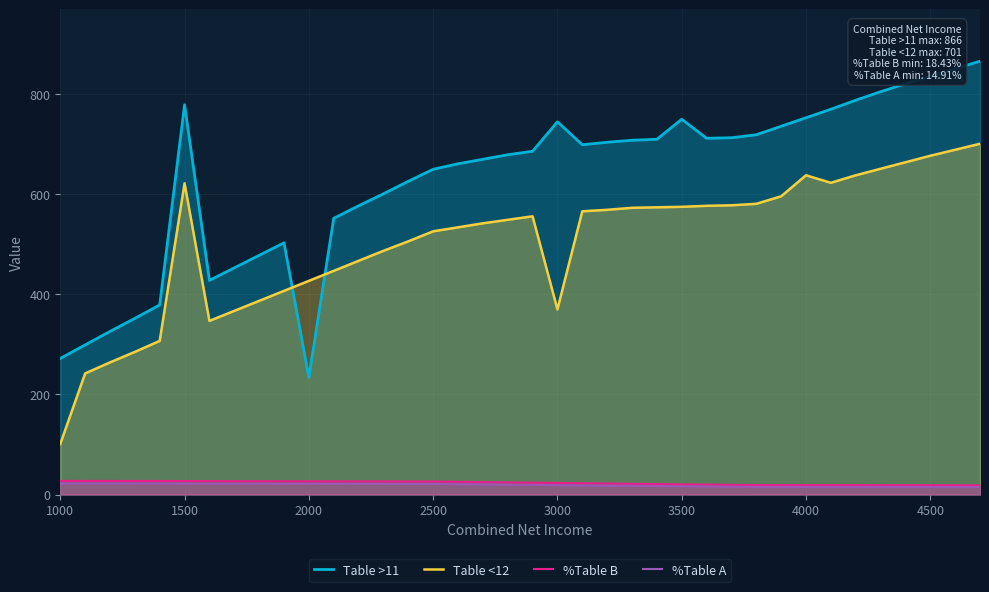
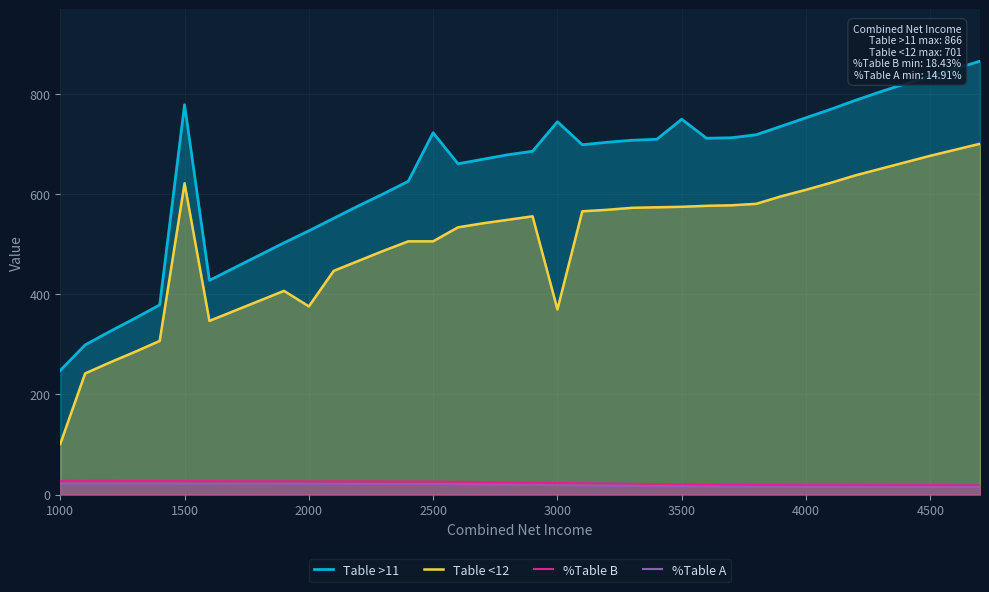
  {
    "Table >11": {
-     "1000": 270,
+     "1000": 250,
      "1500": 780,
-     "2000": 230,
-     "2500": 650,
+     "2000": 530,
+     "2500": 720,
      "3000": 750,
      "3500": 750,
      "4000": 750
    },
    "Table <12": {
      "1000": 100,
      "1500": 620,
-     "2000": 430,
-     "2500": 530,
+     "2000": 380,
+     "2500": 510,
      "3000": 370,
      "3500": 580,
-     "4000": 640,
+     "4000": 610,
      "4500": 680
    },
    "%Table B": {
      "1000": 30,
      "1500": 30
    },
    "%Table A": {
      "1000": 20,
      "1500": 20
    }
  }
